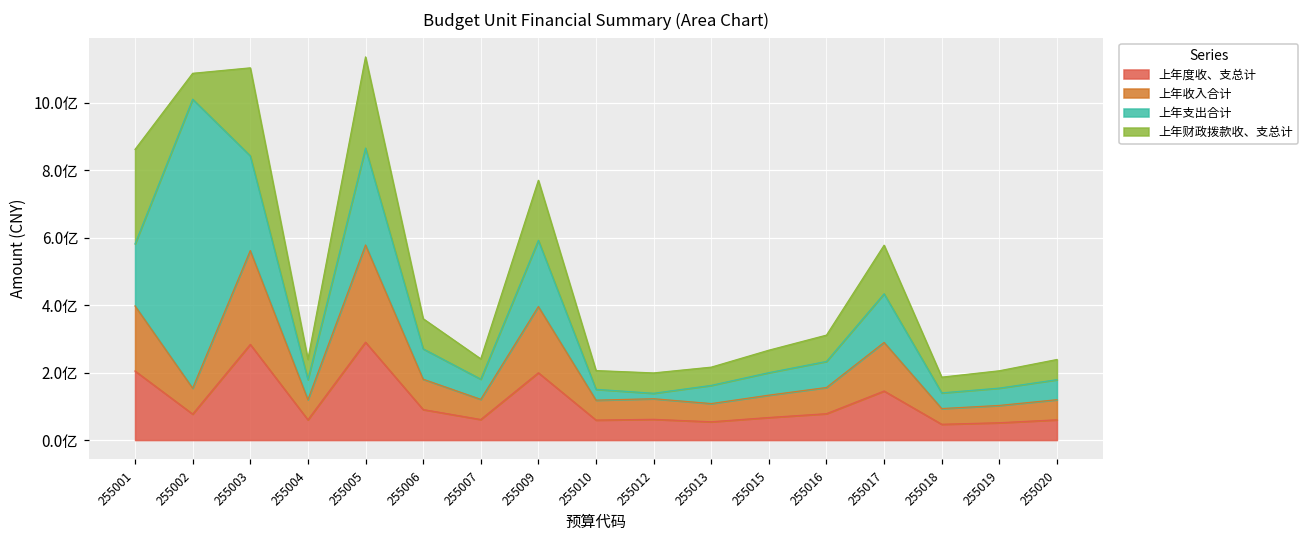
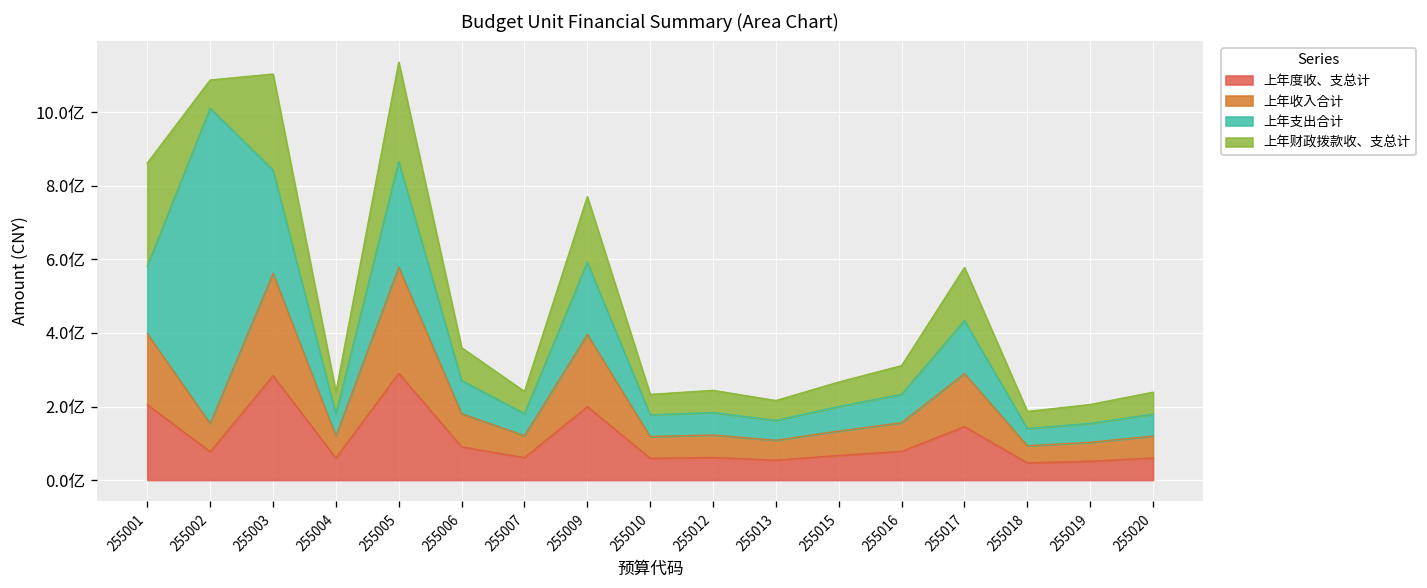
  {
    "上年支出合计": {
      "255001": "1.8亿",
      "255002": "8.6亿",
      "255003": "2.8亿",
      "255004": "0.6亿",
      "255005": "2.9亿",
      "255006": "0.9亿",
      "255007": "0.6亿",
      "255009": "2.0亿",
-     "255010": "0.3亿",
-     "255012": "0.2亿",
+     "255010": "0.6亿",
+     "255012": "0.6亿",
      "255013": "0.5亿",
      "255015": "0.7亿",
      "255016": "0.8亿",
      "255017": "1.4亿",
      "255018": "0.5亿",
      "255019": "0.5亿",
      "255020": "0.6亿"
    },
    "上年财政拨款收、支总计": {
      "255001": "2.8亿",
      "255002": "0.8亿",
      "255003": "2.6亿",
      "255004": "0.6亿",
      "255005": "2.7亿",
      "255006": "0.9亿",
      "255007": "0.6亿",
      "255009": "1.8亿",
      "255010": "0.6亿",
      "255012": "0.6亿",
      "255013": "0.5亿",
      "255015": "0.7亿",
      "255016": "0.8亿",
      "255017": "1.4亿",
      "255018": "0.5亿",
      "255019": "0.5亿",
      "255020": "0.6亿"
    }
  }
